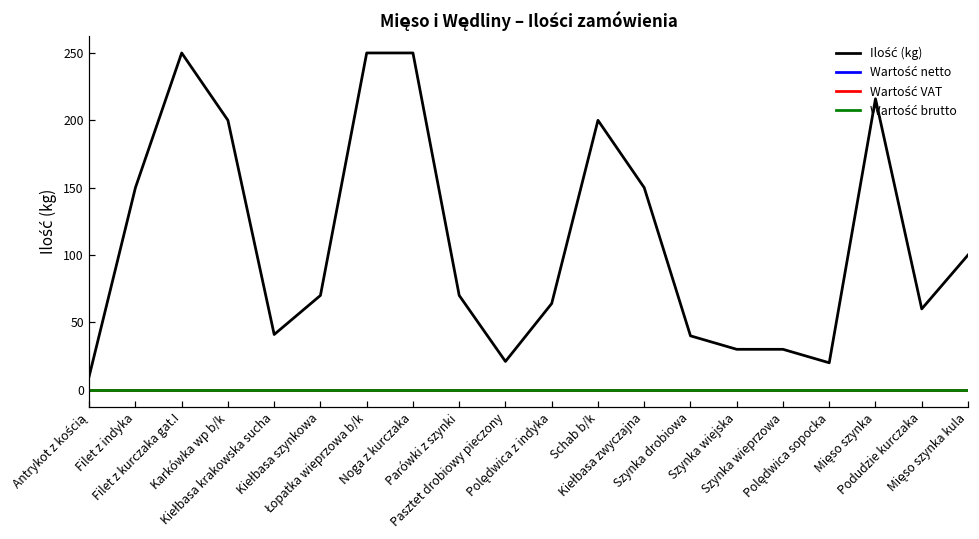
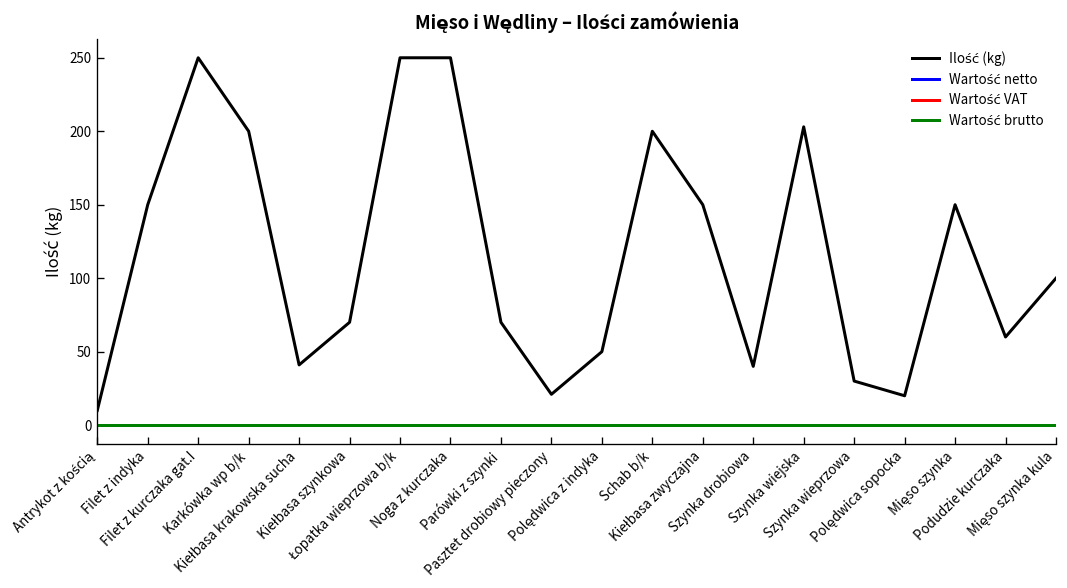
  {
    "Ilość (kg)": {
      "Antrykot z kością": 10,
      "Filet z indyka": 150,
      "Filet z kurczaka gat.I": 250,
      "Karkówka wp b/k": 200,
      "Kiełbasa krakowska sucha": 41,
      "Kiełbasa szynkowa": 70,
      "Łopatka wieprzowa b/k": 250,
      "Noga z kurczaka": 250,
      "Parówki z szynki": 70,
      "Pasztet drobiowy pieczony": 21,
-     "Polędwica z indyka": 64,
+     "Polędwica z indyka": 50,
      "Schab b/k": 200,
      "Kiełbasa zwyczajna": 150,
      "Szynka drobiowa": 40,
-     "Szynka wiejska": 30,
+     "Szynka wiejska": 203,
      "Szynka wieprzowa": 30,
      "Polędwica sopocka": 20,
-     "Mięso szynka": 216,
+     "Mięso szynka": 150,
      "Podudzie kurczaka": 60,
      "Mięso szynka kula": 100
    },
    "Wartość brutto": {
      "Antrykot z kością": 0,
      "Filet z indyka": 0,
      "Filet z kurczaka gat.I": 0,
      "Karkówka wp b/k": 0,
      "Kiełbasa krakowska sucha": 0,
      "Kiełbasa szynkowa": 0,
      "Łopatka wieprzowa b/k": 0,
      "Noga z kurczaka": 0,
      "Parówki z szynki": 0,
      "Pasztet drobiowy pieczony": 0,
      "Polędwica z indyka": 0,
      "Schab b/k": 0,
      "Kiełbasa zwyczajna": 0,
      "Szynka drobiowa": 0,
      "Szynka wiejska": 0,
      "Szynka wieprzowa": 0,
      "Polędwica sopocka": 0,
      "Mięso szynka": 0,
      "Podudzie kurczaka": 0,
      "Mięso szynka kula": 0
    }
  }
